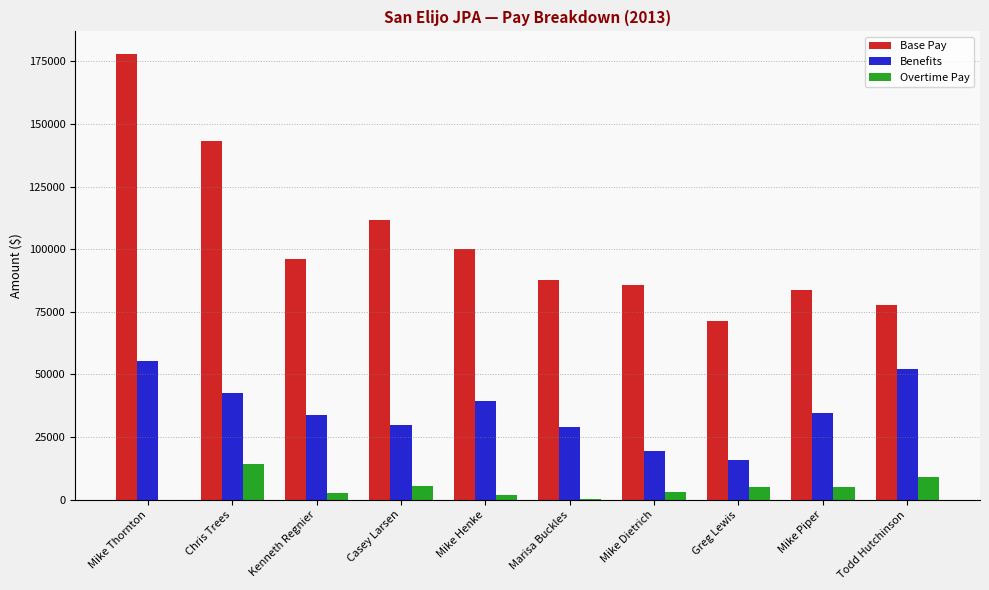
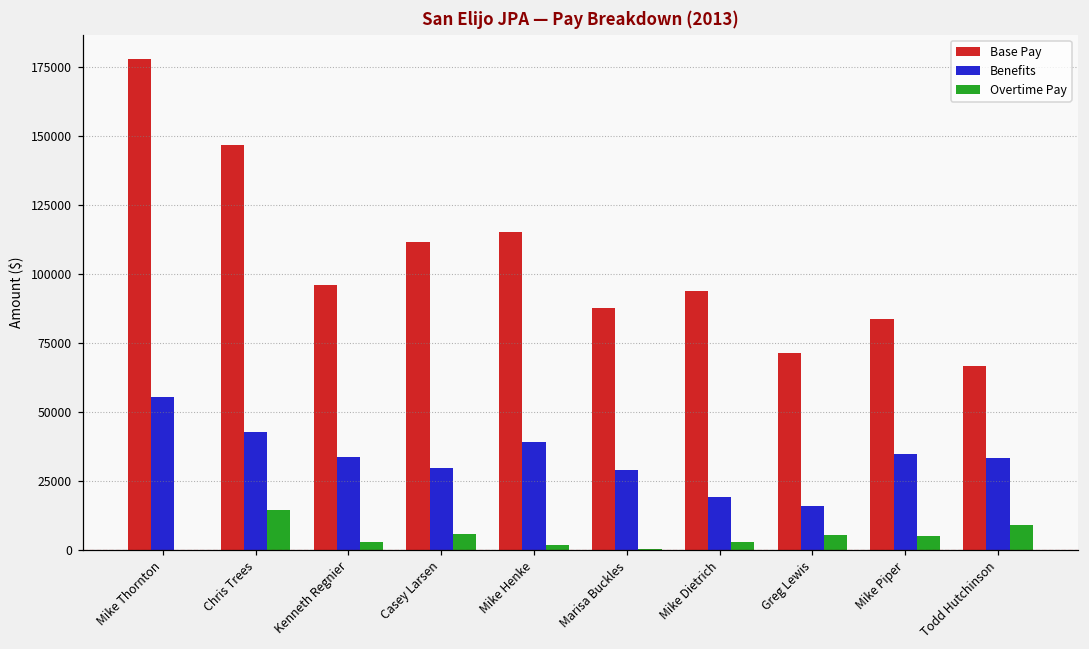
  {
    "Base Pay": {
      "Mike Thornton": 178000,
-     "Chris Trees": 143000,
+     "Chris Trees": 147000,
      "Kenneth Regnier": 96000,
      "Casey Larsen": 112000,
-     "Mike Henke": 100000,
+     "Mike Henke": 115000,
      "Marisa Buckles": 88000,
-     "Mike Dietrich": 86000,
+     "Mike Dietrich": 94000,
      "Greg Lewis": 71000,
      "Mike Piper": 84000,
-     "Todd Hutchinson": 78000
+     "Todd Hutchinson": 67000
    },
    "Benefits": {
      "Mike Thornton": 55000,
      "Chris Trees": 43000,
      "Kenneth Regnier": 34000,
      "Casey Larsen": 30000,
      "Mike Henke": 39000,
      "Marisa Buckles": 29000,
      "Mike Dietrich": 19000,
      "Greg Lewis": 16000,
      "Mike Piper": 35000,
-     "Todd Hutchinson": 52000
+     "Todd Hutchinson": 33000
    },
    "Overtime Pay": {
      "Mike Thornton": 0,
      "Chris Trees": 14000,
      "Kenneth Regnier": 3000,
      "Casey Larsen": 6000,
      "Mike Henke": 2000,
      "Mike Dietrich": 3000,
      "Greg Lewis": 5000,
      "Mike Piper": 5000,
      "Todd Hutchinson": 9000
    }
  }
